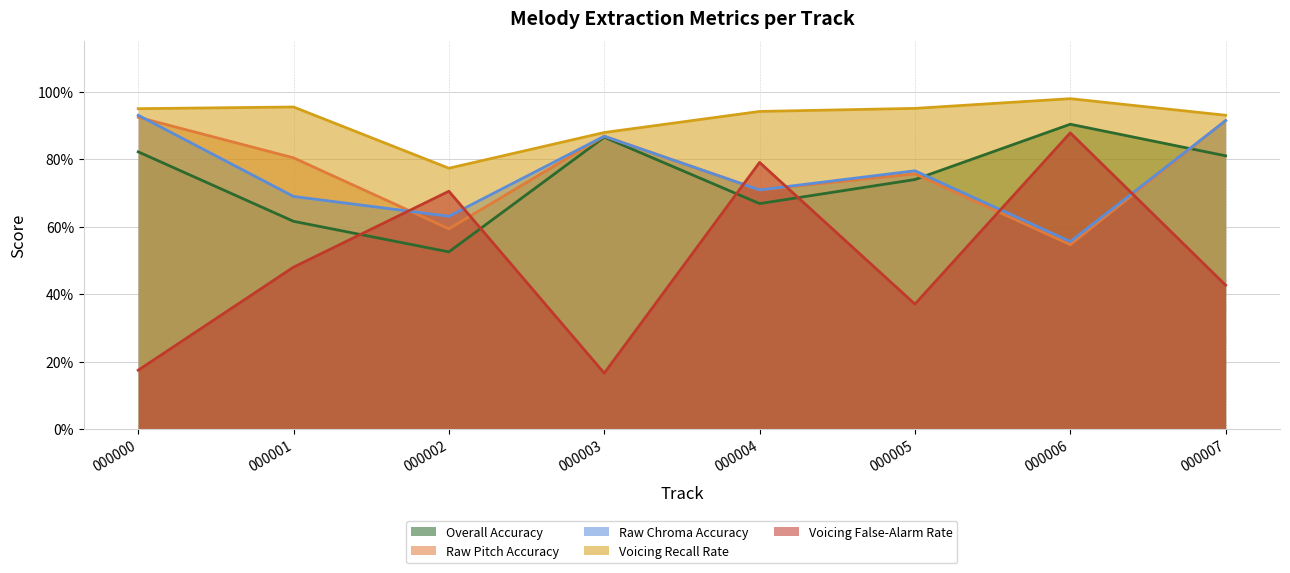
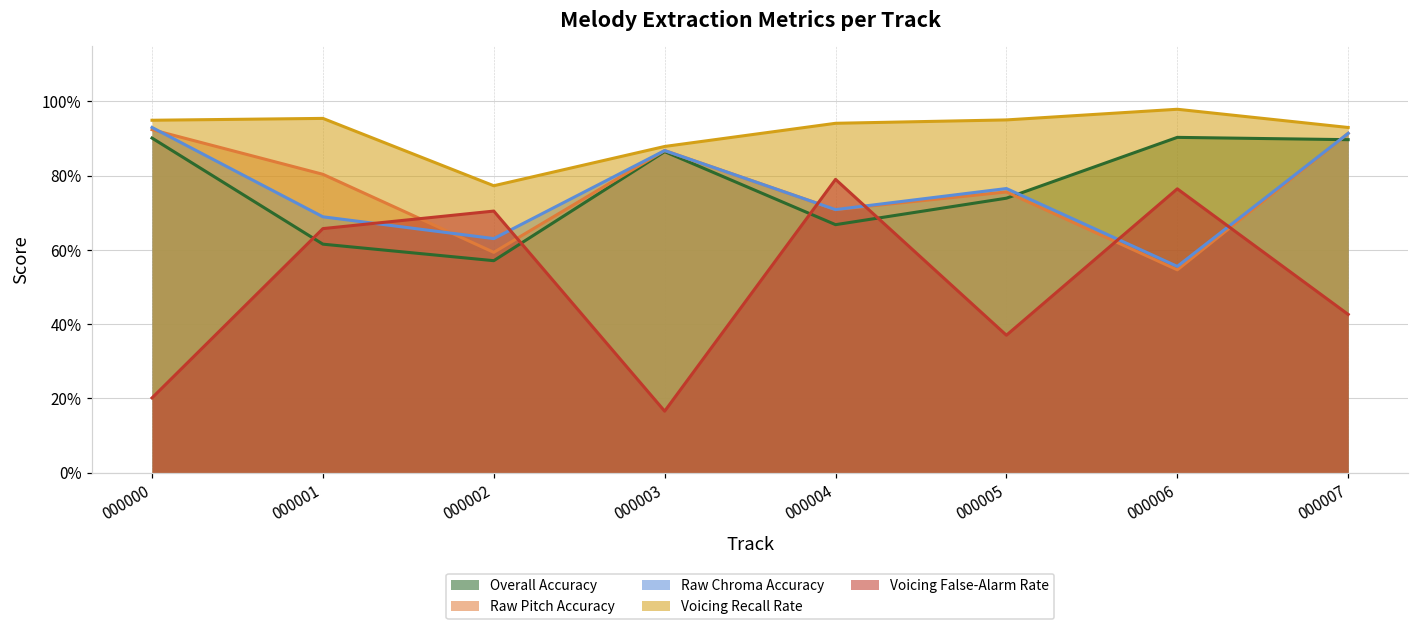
  {
    "Overall Accuracy": {
-     "000000": "82%",
+     "000000": "90%",
      "000001": "62%",
-     "000002": "53%",
+     "000002": "57%",
      "000004": "67%",
      "000005": "74%",
      "000006": "90%",
-     "000007": "81%"
+     "000007": "90%"
    },
    "Raw Chroma Accuracy": {
      "000001": "69%",
      "000002": "63%",
      "000005": "77%",
      "000006": "56%"
    },
    "Voicing False-Alarm Rate": {
-     "000000": "17%",
-     "000001": "48%",
+     "000000": "20%",
+     "000001": "66%",
      "000002": "70%",
      "000003": "17%",
      "000004": "79%",
      "000005": "37%",
-     "000006": "88%",
+     "000006": "76%",
      "000007": "43%"
    }
  }
